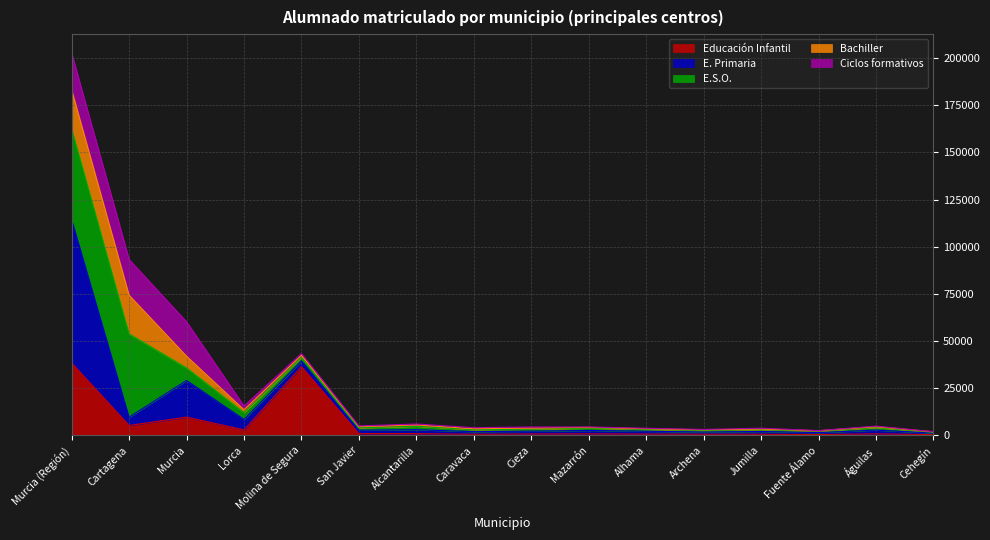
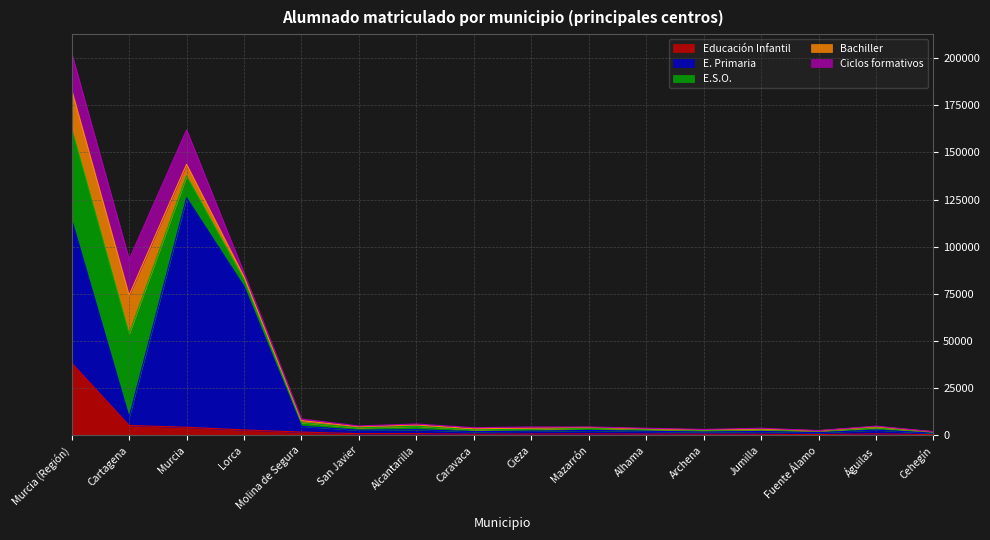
  {
    "Educación Infantil": {
      "Murcia (Región)": 38000,
      "Cartagena": 5000,
-     "Murcia": 10000,
+     "Murcia": 4000,
      "Lorca": 3000,
-     "Molina de Segura": 36000,
+     "Molina de Segura": 2000,
      "San Javier": 1000,
      "Alcantarilla": 1000,
      "Cieza": 1000,
      "Mazarrón": 1000,
      "Alhama": 1000,
      "Jumilla": 1000,
      "Águilas": 1000
    },
    "E. Primaria": {
      "Murcia (Región)": 76000,
      "Cartagena": 4000,
-     "Murcia": 19000,
-     "Lorca": 6000,
+     "Murcia": 122000,
+     "Lorca": 76000,
      "Molina de Segura": 3000,
      "Alcantarilla": 2000
    },
    "E.S.O.": {
      "Murcia (Región)": 48000,
      "Cartagena": 44000,
-     "Murcia": 7000,
+     "Murcia": 12000,
      "Lorca": 4000
    },
    "Bachiller": {
      "Murcia (Región)": 20000,
      "Cartagena": 20000,
      "Murcia": 6000,
      "Lorca": 1000
    },
    "Ciclos formativos": {
      "Murcia (Región)": 19000,
      "Cartagena": 19000,
      "Murcia": 18000,
      "Lorca": 2000
    }
  }
